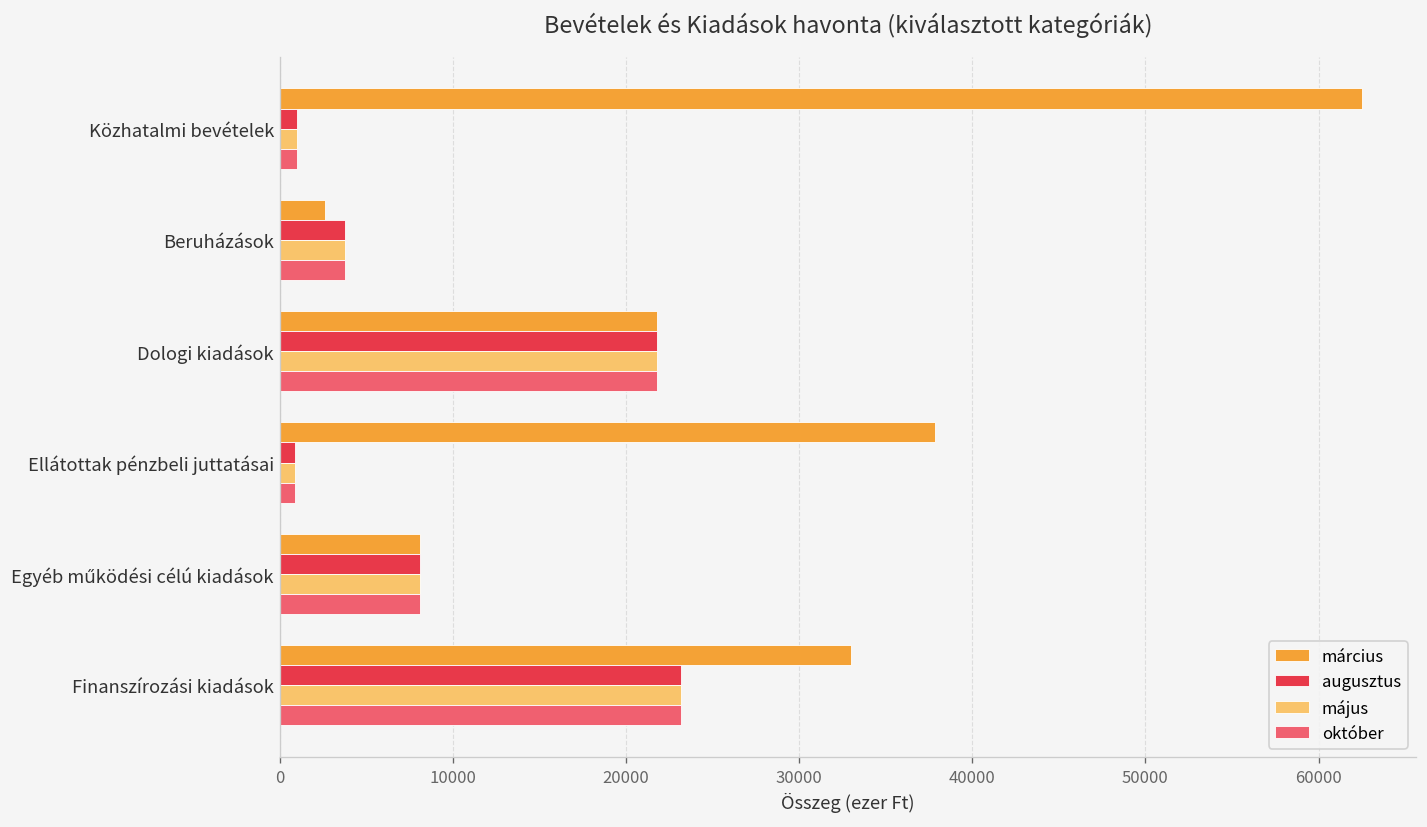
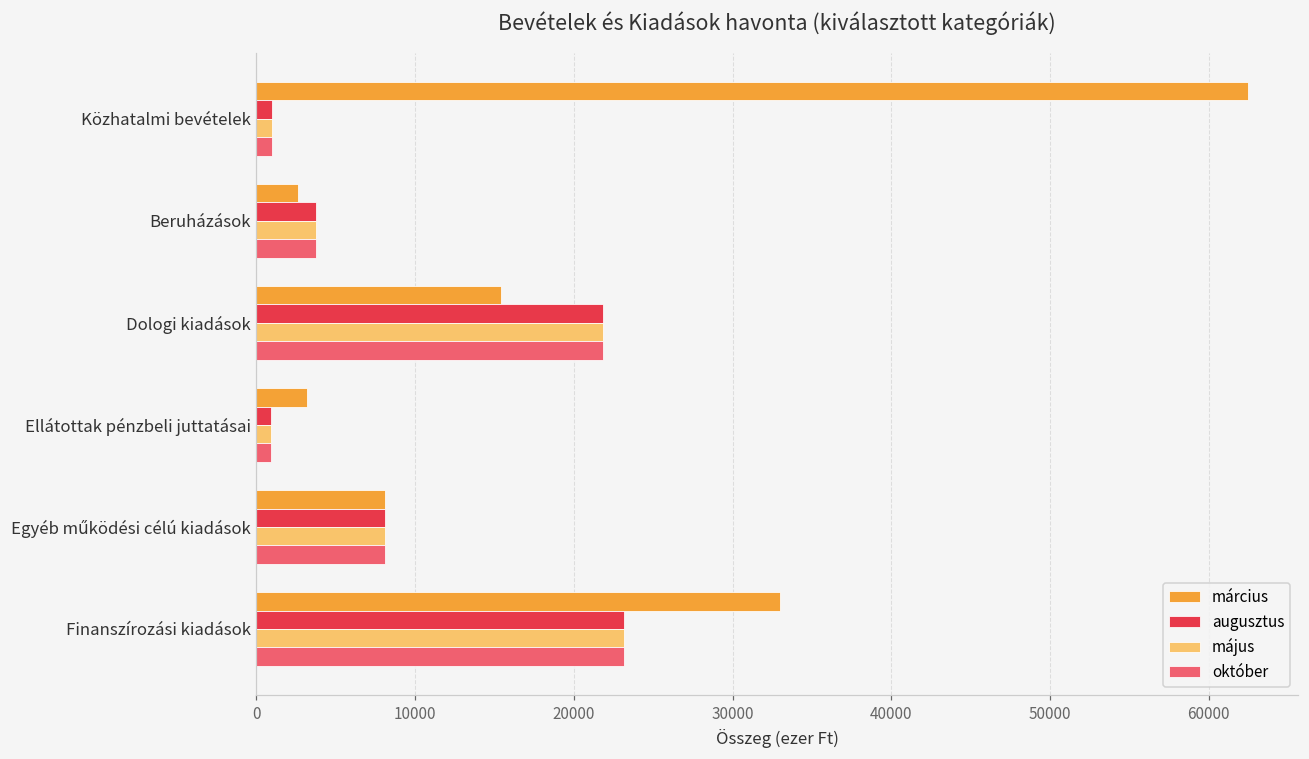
  {
    "március": {
      "Közhatalmi bevételek": 62500,
      "Beruházások": 2600,
-     "Dologi kiadások": 21800,
-     "Ellátottak pénzbeli juttatásai": 37800,
+     "Dologi kiadások": 15400,
+     "Ellátottak pénzbeli juttatásai": 3200,
      "Egyéb működési célú kiadások": 8100,
      "Finanszírozási kiadások": 33000
    },
    "május": {
      "Közhatalmi bevételek": 1000,
      "Beruházások": 3800,
      "Dologi kiadások": 21800,
      "Ellátottak pénzbeli juttatásai": 900,
      "Egyéb működési célú kiadások": 8100,
      "Finanszírozási kiadások": 23200
    }
  }
